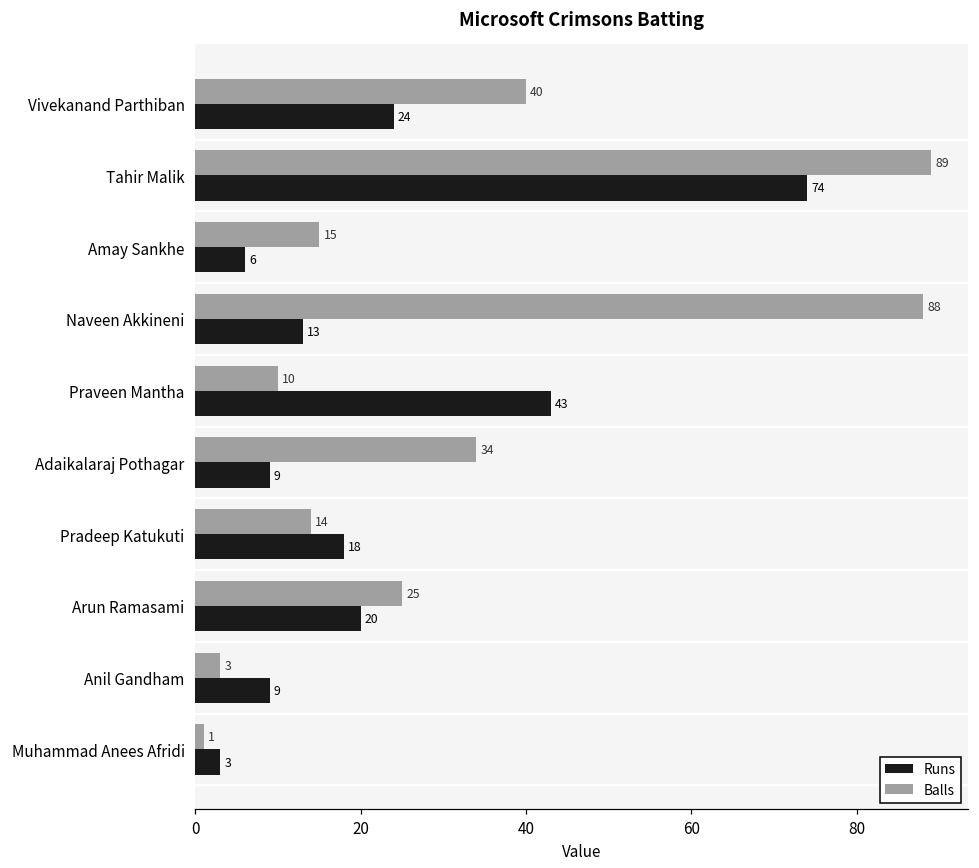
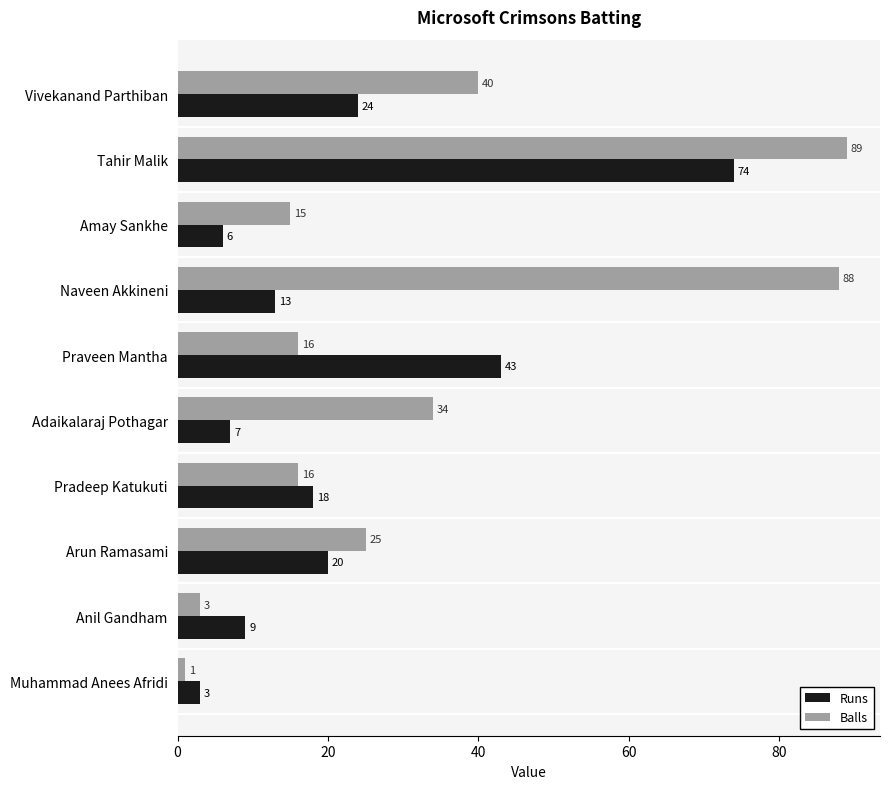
  {
    "Runs": {
      "Vivekanand Parthiban": 24,
      "Tahir Malik": 74,
      "Amay Sankhe": 6,
      "Naveen Akkineni": 13,
      "Praveen Mantha": 43,
-     "Adaikalaraj Pothagar": 9,
+     "Adaikalaraj Pothagar": 7,
      "Pradeep Katukuti": 18,
      "Arun Ramasami": 20,
      "Anil Gandham": 9,
      "Muhammad Anees Afridi": 3
    },
    "Balls": {
      "Vivekanand Parthiban": 40,
      "Tahir Malik": 89,
      "Amay Sankhe": 15,
      "Naveen Akkineni": 88,
-     "Praveen Mantha": 10,
+     "Praveen Mantha": 16,
      "Adaikalaraj Pothagar": 34,
-     "Pradeep Katukuti": 14,
+     "Pradeep Katukuti": 16,
      "Arun Ramasami": 25,
      "Anil Gandham": 3,
      "Muhammad Anees Afridi": 1
    }
  }
